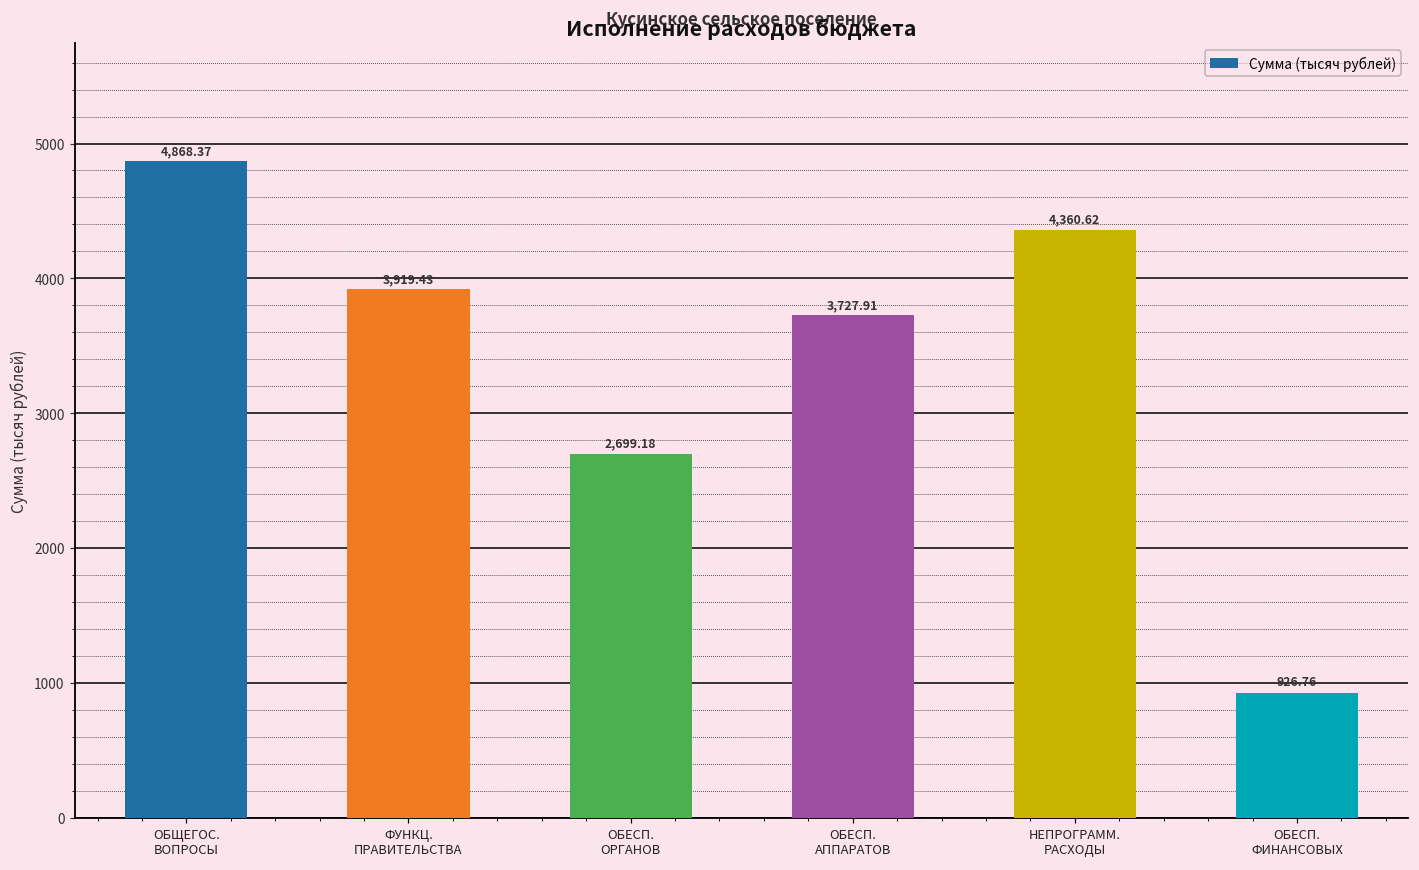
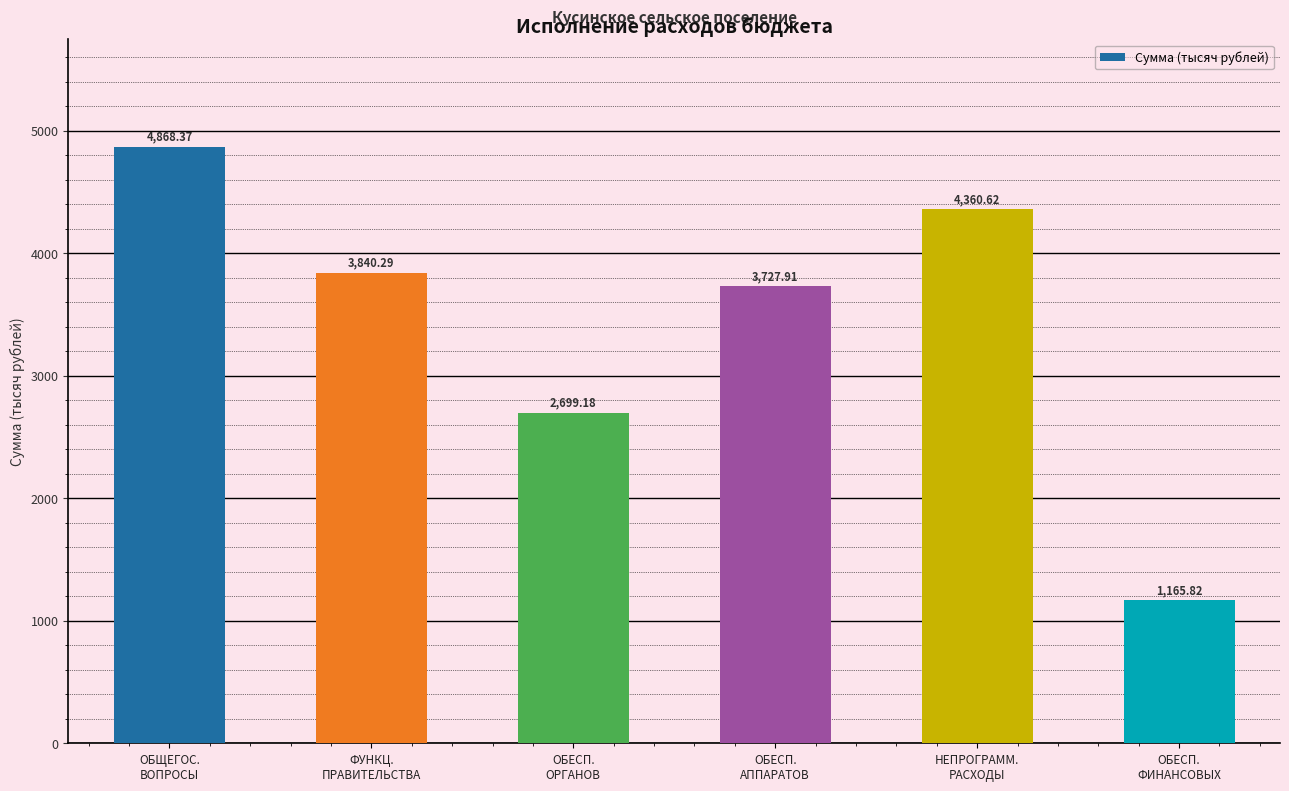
  {
    "ОБЩЕГОС. ВОПРОСЫ": "4,868.37",
-   "ФУНКЦ. ПРАВИТЕЛЬСТВА": "3,919.43",
+   "ФУНКЦ. ПРАВИТЕЛЬСТВА": "3,840.29",
    "ОБЕСП. ОРГАНОВ": "2,699.18",
    "ОБЕСП. АППАРАТОВ": "3,727.91",
    "НЕПРОГРАММ. РАСХОДЫ": "4,360.62",
-   "ОБЕСП. ФИНАНСОВЫХ": "926.76"
+   "ОБЕСП. ФИНАНСОВЫХ": "1,165.82"
  }
